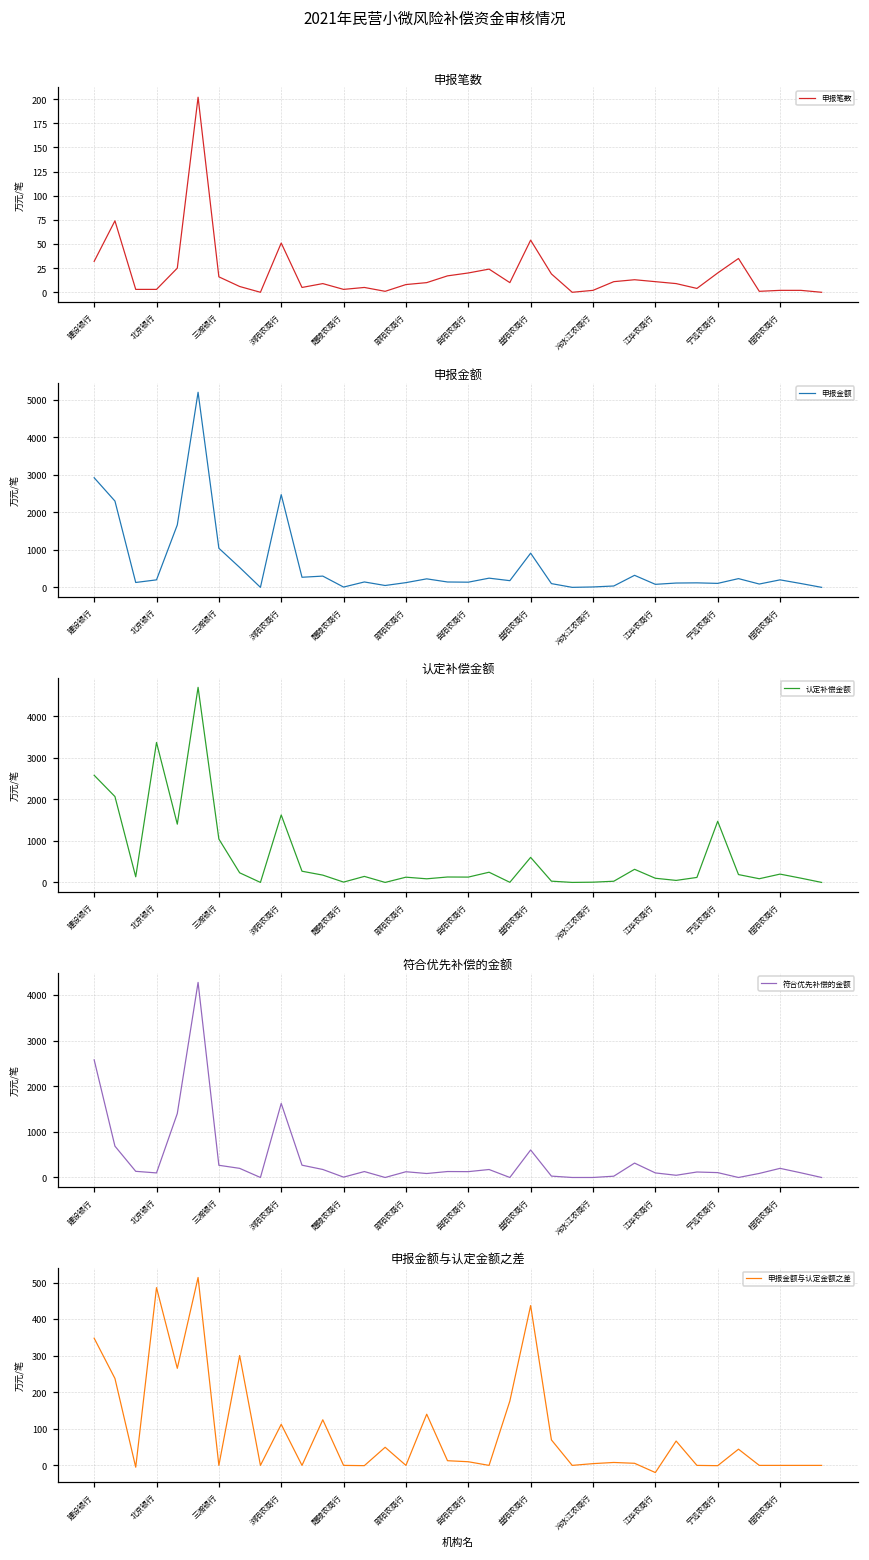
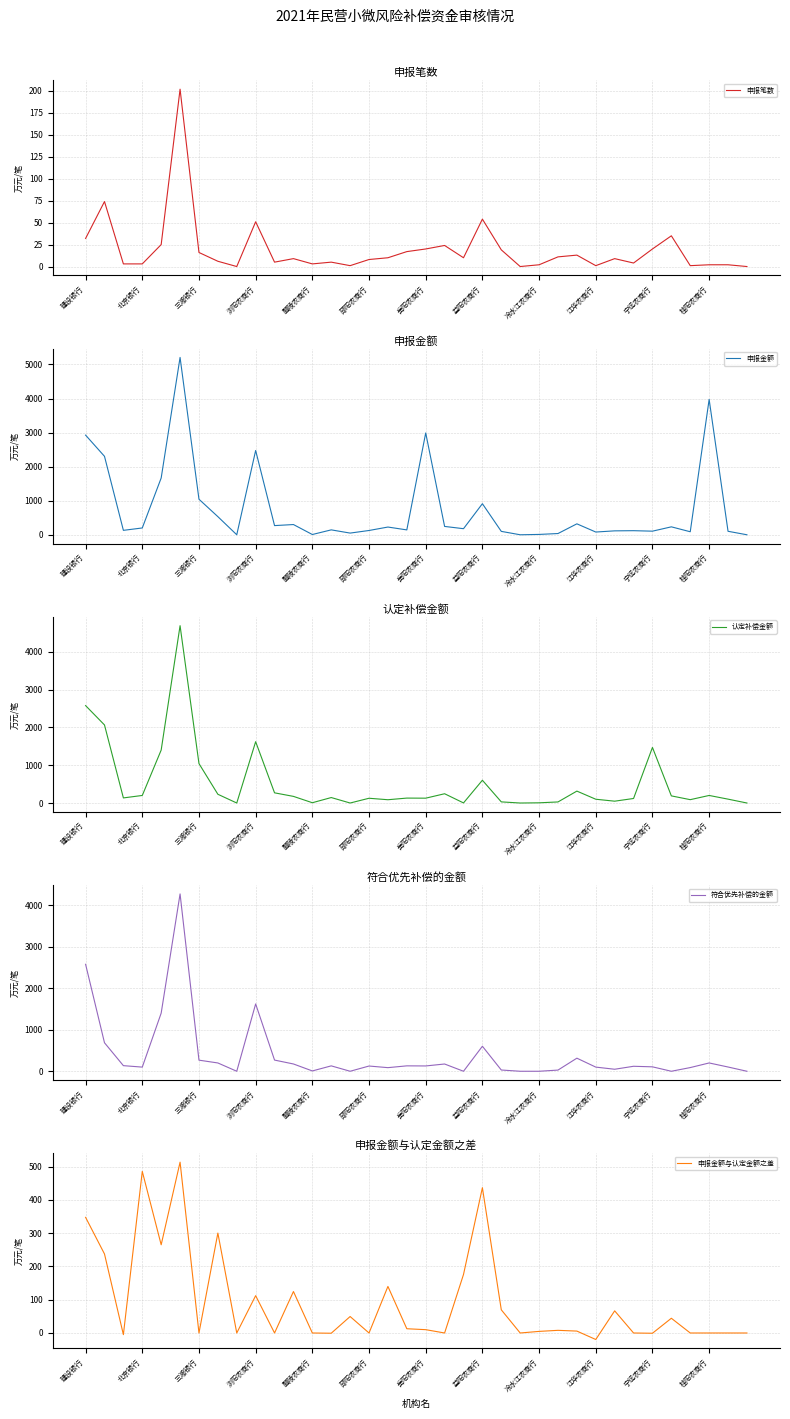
  {
    "申报笔数": {
      "建设银行": 30,
      "北京银行": 0,
      "三湘银行": 20,
      "浏阳农商行": 50,
      "醴陵农商行": 0,
      "邵阳农商行": 10,
      "岳阳农商行": 20,
      "益阳农商行": 50,
      "冷水江农商行": 0,
-     "江华农商行": 10,
+     "江华农商行": 0,
      "宁远农商行": 20,
      "桂阳农商行": 0
    },
    "申报金额": {
      "建设银行": 2900,
      "北京银行": 200,
      "三湘银行": 1000,
      "浏阳农商行": 2500,
      "醴陵农商行": 0,
      "邵阳农商行": 100,
-     "岳阳农商行": 100,
+     "岳阳农商行": 3000,
      "益阳农商行": 900,
      "冷水江农商行": 0,
      "江华农商行": 100,
      "宁远农商行": 100,
-     "桂阳农商行": 200
+     "桂阳农商行": 4000
    },
    "认定补偿金额": {
      "建设银行": 2600,
-     "北京银行": 3400,
+     "北京银行": 200,
      "三湘银行": 1000,
      "浏阳农商行": 1600,
      "醴陵农商行": 0,
      "邵阳农商行": 100,
      "岳阳农商行": 100,
      "益阳农商行": 600,
      "冷水江农商行": 0,
      "江华农商行": 100,
      "宁远农商行": 1500,
      "桂阳农商行": 200
    },
    "符合优先补偿的金额": {
      "建设银行": 2600,
      "北京银行": 100,
      "三湘银行": 300,
      "浏阳农商行": 1600,
      "醴陵农商行": 0,
      "邵阳农商行": 100,
      "岳阳农商行": 100,
      "益阳农商行": 600,
      "冷水江农商行": 0,
      "江华农商行": 100,
      "宁远农商行": 100,
      "桂阳农商行": 200
    },
    "申报金额与认定金额之差": {
      "建设银行": 350,
      "北京银行": 490,
      "三湘银行": 0,
      "浏阳农商行": 110,
      "醴陵农商行": 0,
      "邵阳农商行": 0,
      "岳阳农商行": 10,
      "益阳农商行": 440,
      "冷水江农商行": 0,
      "江华农商行": -20,
      "宁远农商行": 0,
      "桂阳农商行": 0
    }
  }
